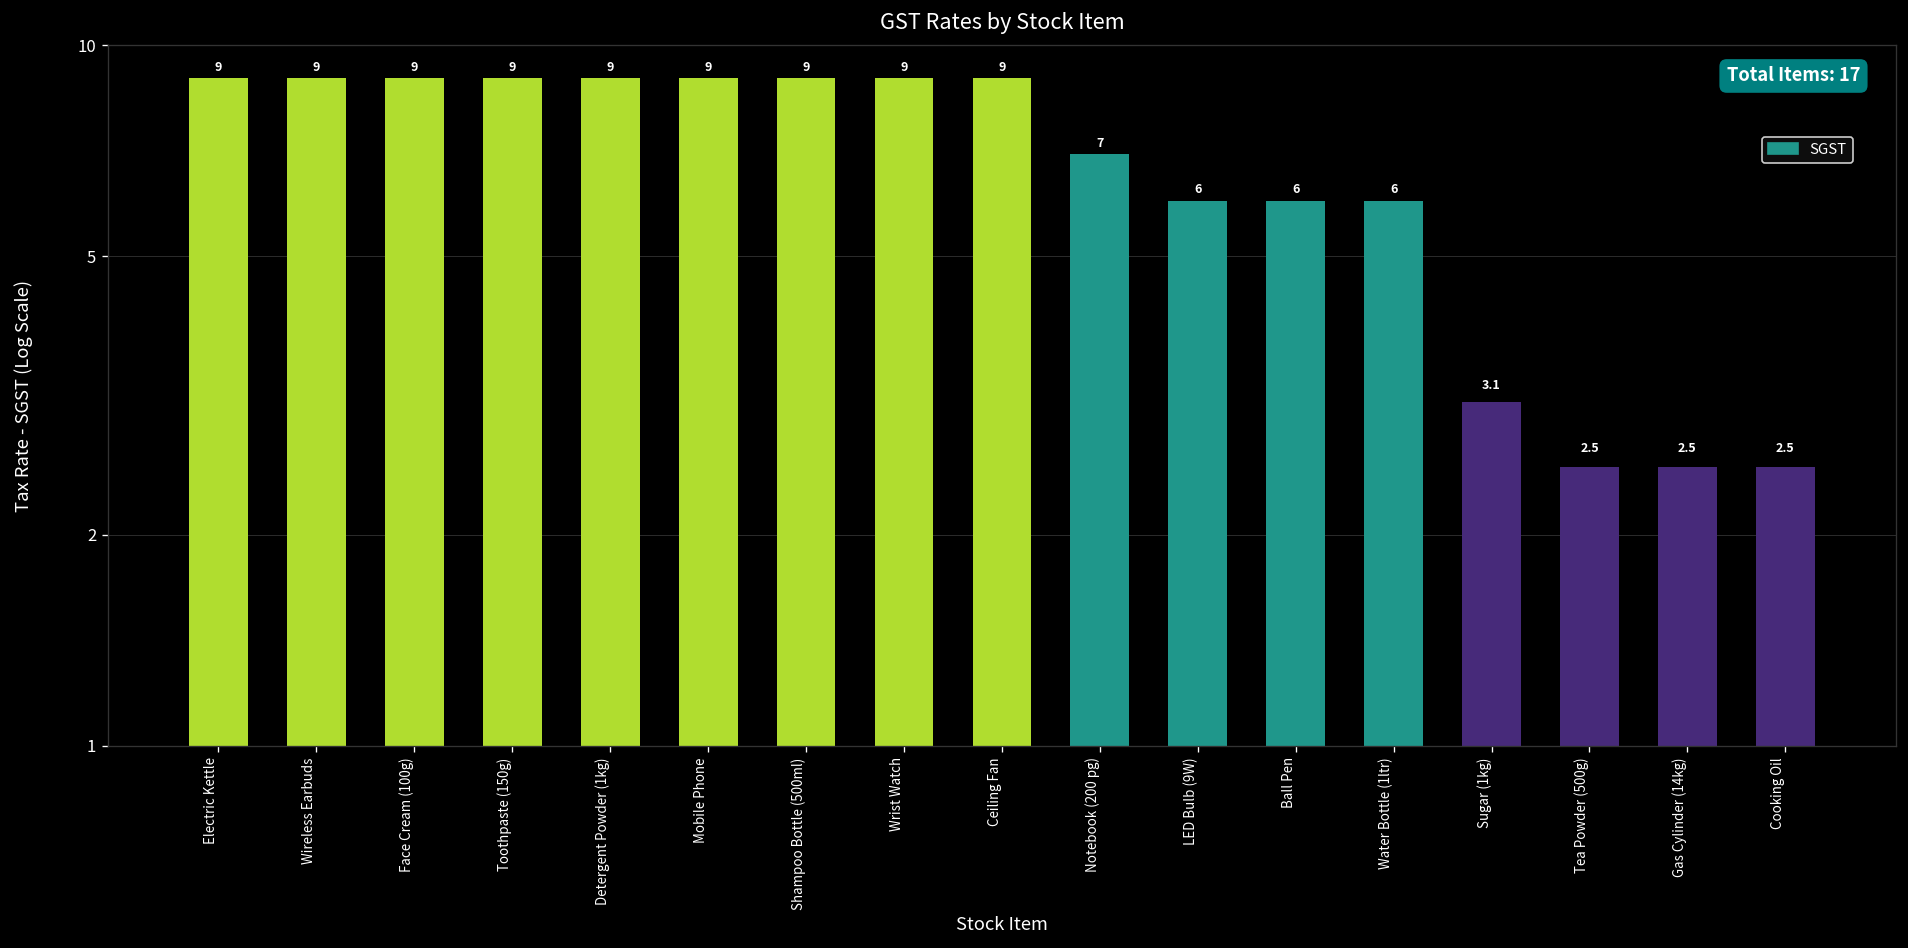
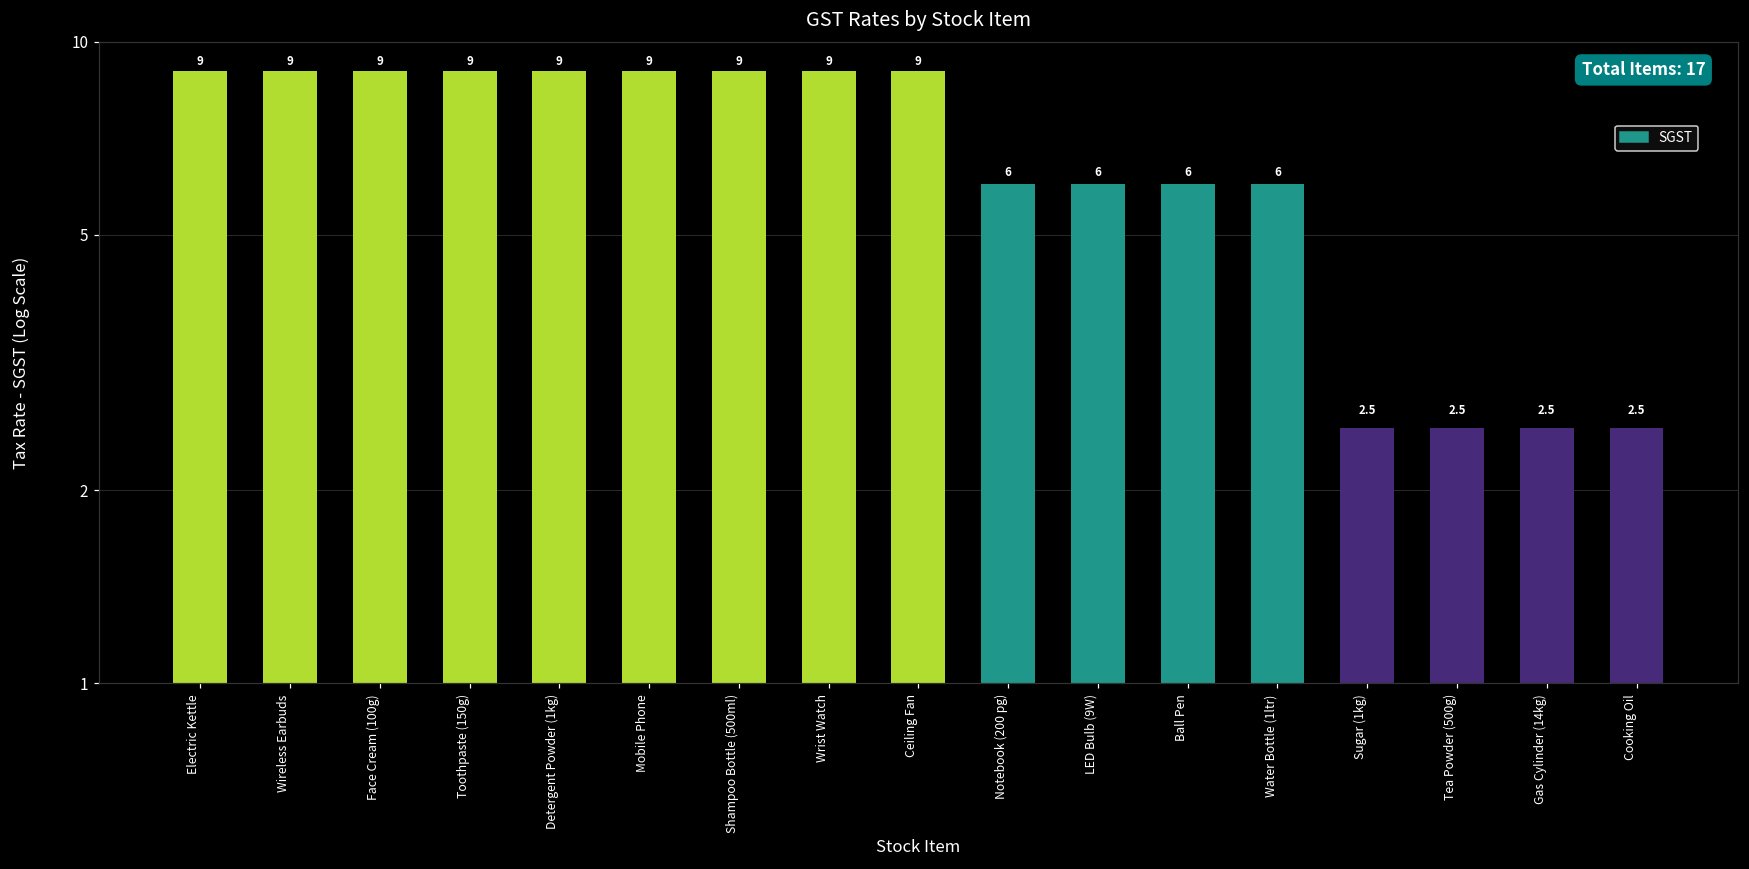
  {
    "Electric Kettle": 9,
    "Wireless Earbuds": 9,
    "Face Cream (100g)": 9,
    "Toothpaste (150g)": 9,
    "Detergent Powder (1kg)": 9,
    "Mobile Phone": 9,
    "Shampoo Bottle (500ml)": 9,
    "Wrist Watch": 9,
    "Ceiling Fan": 9,
-   "Notebook (200 pg)": 7,
+   "Notebook (200 pg)": 6,
    "LED Bulb (9W)": 6,
    "Ball Pen": 6,
    "Water Bottle (1ltr)": 6,
-   "Sugar (1kg)": 3.1,
+   "Sugar (1kg)": 2.5,
    "Tea Powder (500g)": 2.5,
    "Gas Cylinder (14kg)": 2.5,
    "Cooking Oil": 2.5
  }
